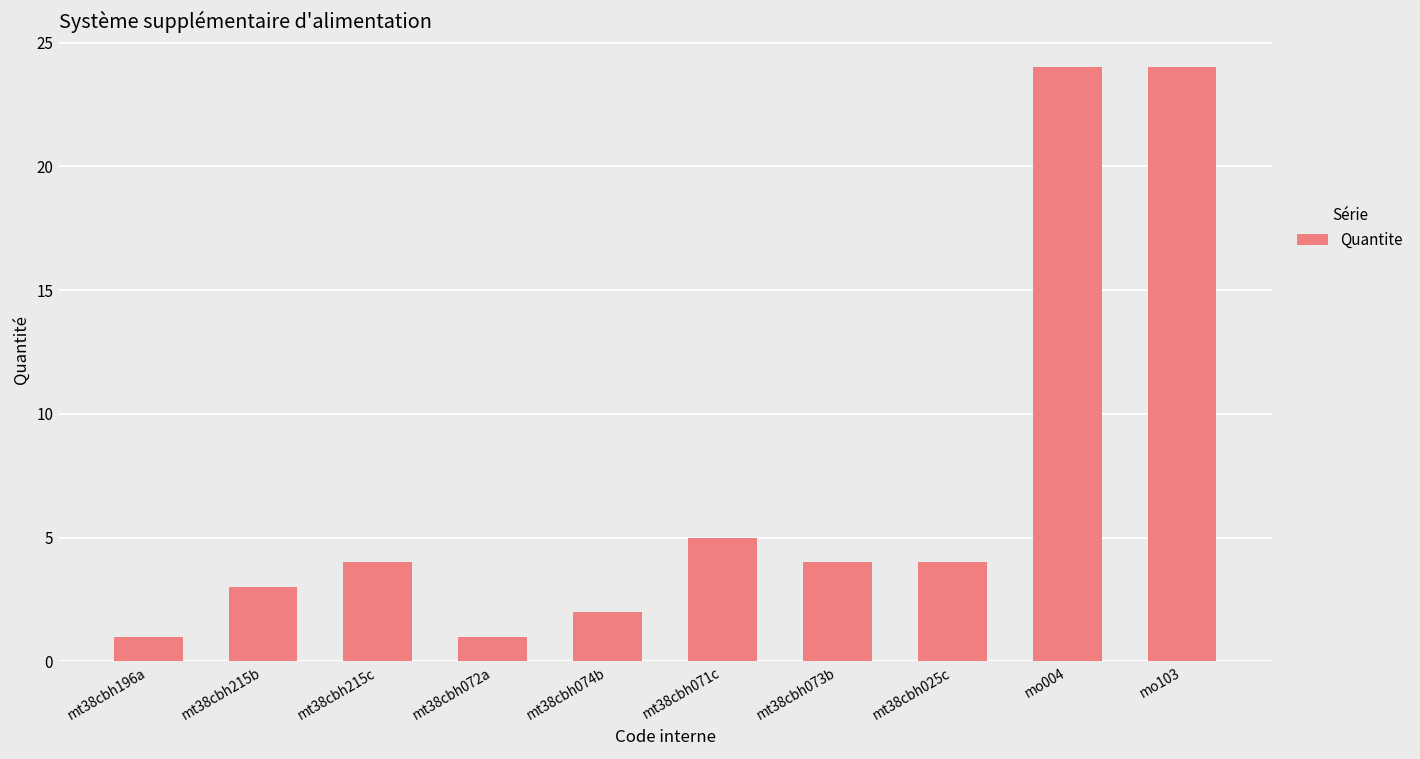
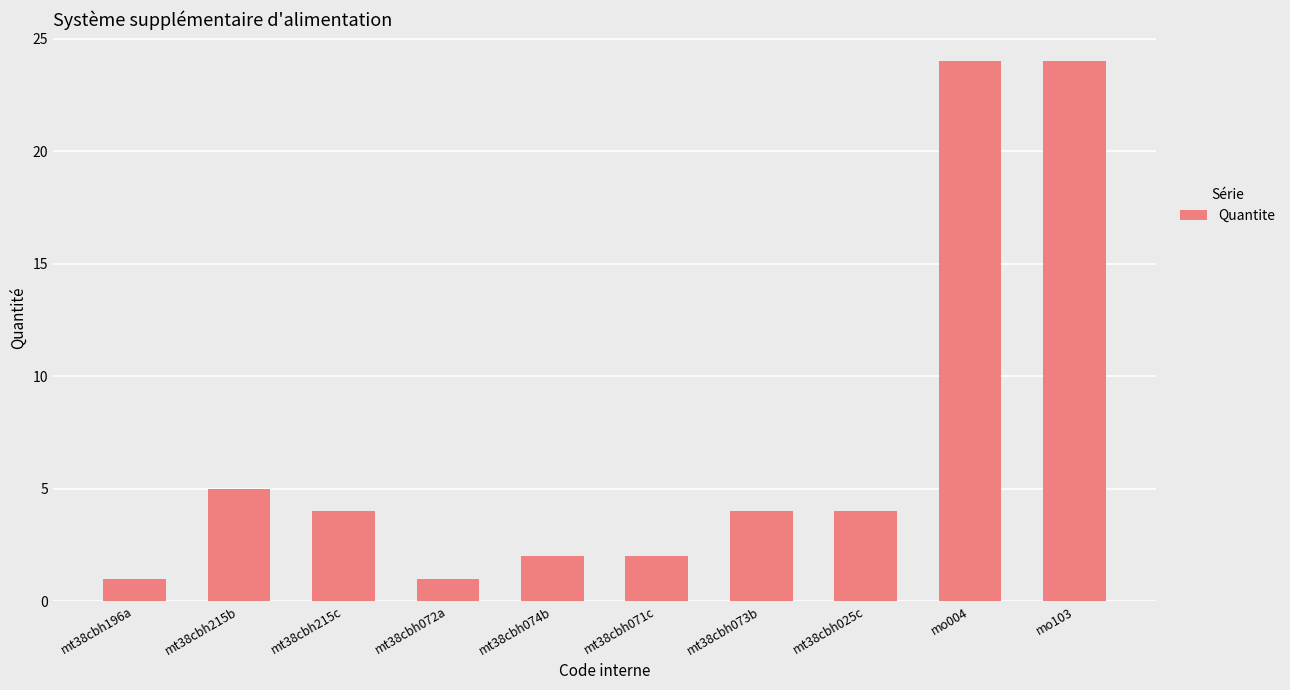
  {
    "mt38cbh196a": 1,
-   "mt38cbh215b": 3,
+   "mt38cbh215b": 5,
    "mt38cbh215c": 4,
    "mt38cbh072a": 1,
    "mt38cbh074b": 2,
-   "mt38cbh071c": 5,
+   "mt38cbh071c": 2,
    "mt38cbh073b": 4,
    "mt38cbh025c": 4,
    "mo004": 24,
    "mo103": 24
  }
